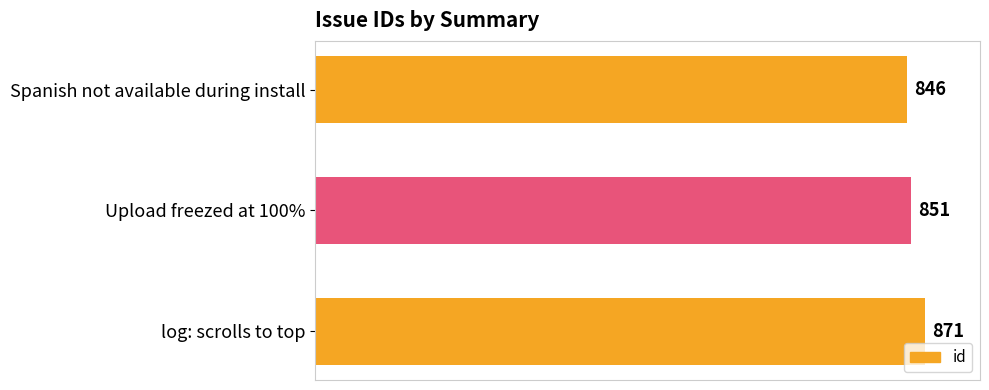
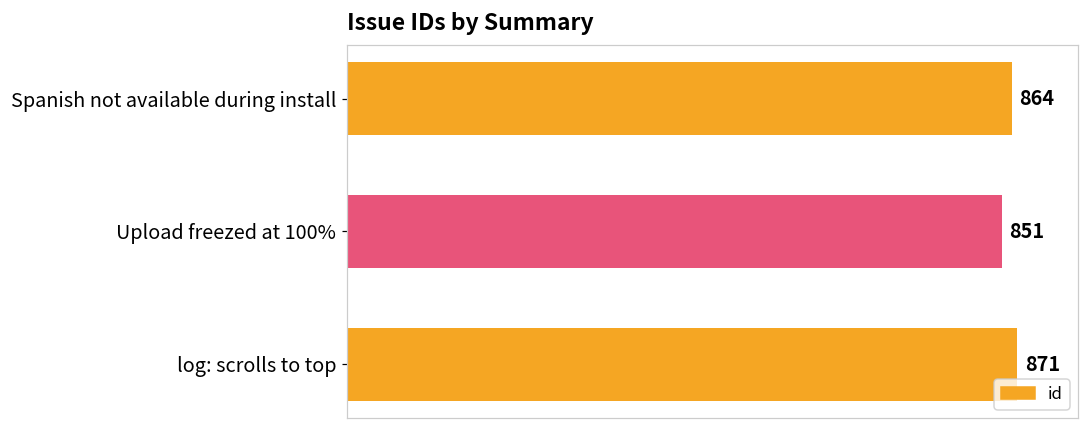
  {
-   "Spanish not available during install": 846,
+   "Spanish not available during install": 864,
    "Upload freezed at 100%": 851,
    "log: scrolls to top": 871
  }
